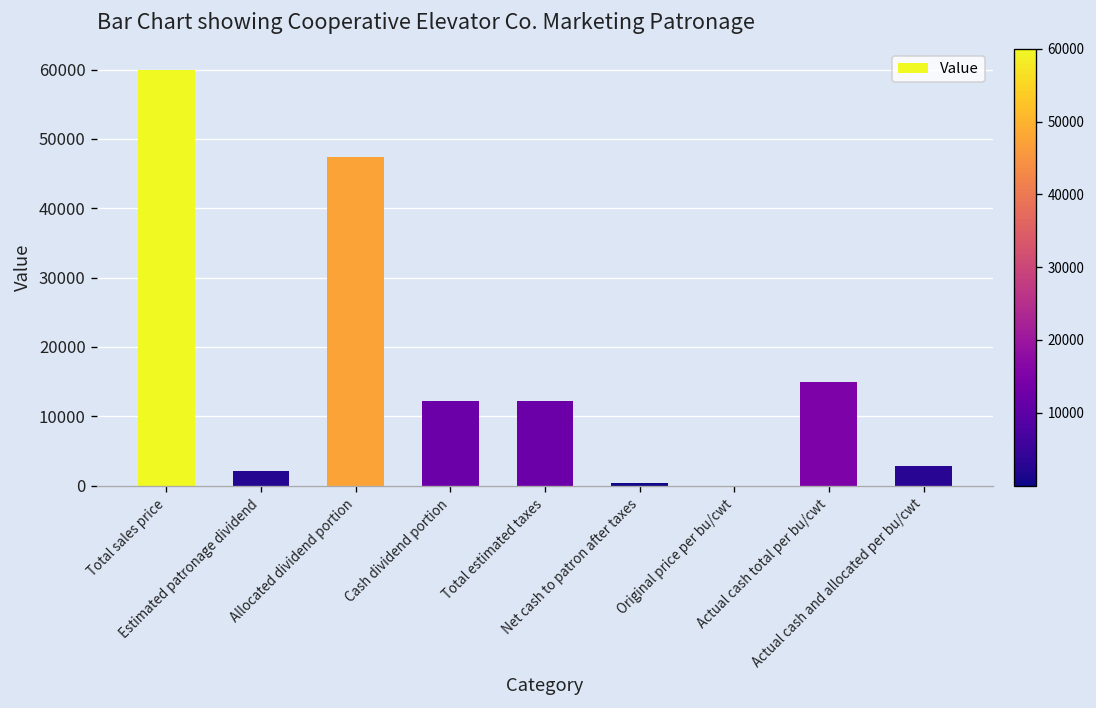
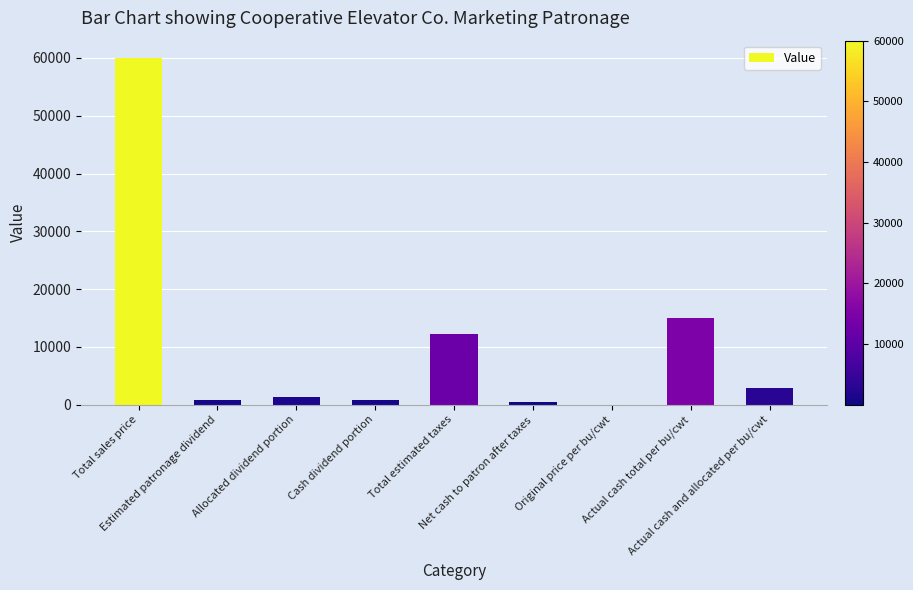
  {
    "Total sales price": 60000,
-   "Estimated patronage dividend": 2000,
-   "Allocated dividend portion": 47000,
-   "Cash dividend portion": 12000,
+   "Estimated patronage dividend": 1000,
+   "Allocated dividend portion": 1000,
+   "Cash dividend portion": 1000,
    "Total estimated taxes": 12000,
    "Actual cash total per bu/cwt": 15000,
    "Actual cash and allocated per bu/cwt": 3000
  }
